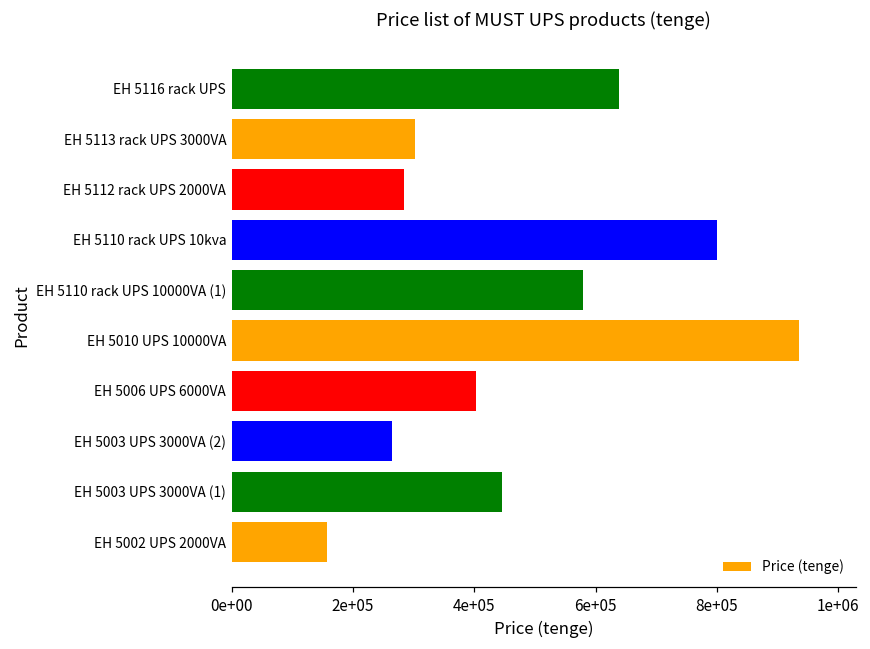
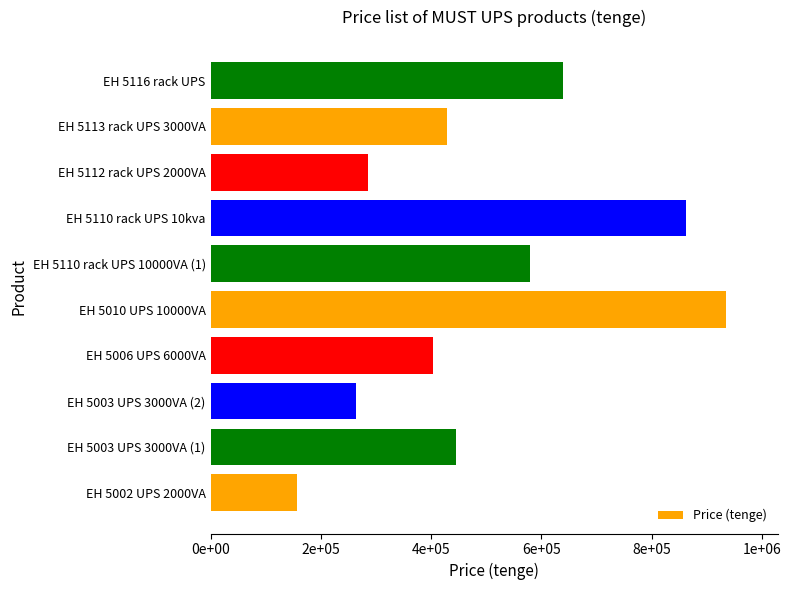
  {
    "EH 5116 rack UPS": 640000,
-   "EH 5113 rack UPS 3000VA": 300000,
+   "EH 5113 rack UPS 3000VA": 430000,
    "EH 5112 rack UPS 2000VA": 280000,
-   "EH 5110 rack UPS 10kva": 800000,
+   "EH 5110 rack UPS 10kva": 860000,
    "EH 5110 rack UPS 10000VA (1)": 580000,
    "EH 5010 UPS 10000VA": 940000,
    "EH 5006 UPS 6000VA": 400000,
    "EH 5003 UPS 3000VA (2)": 260000,
    "EH 5003 UPS 3000VA (1)": 450000,
    "EH 5002 UPS 2000VA": 160000
  }
